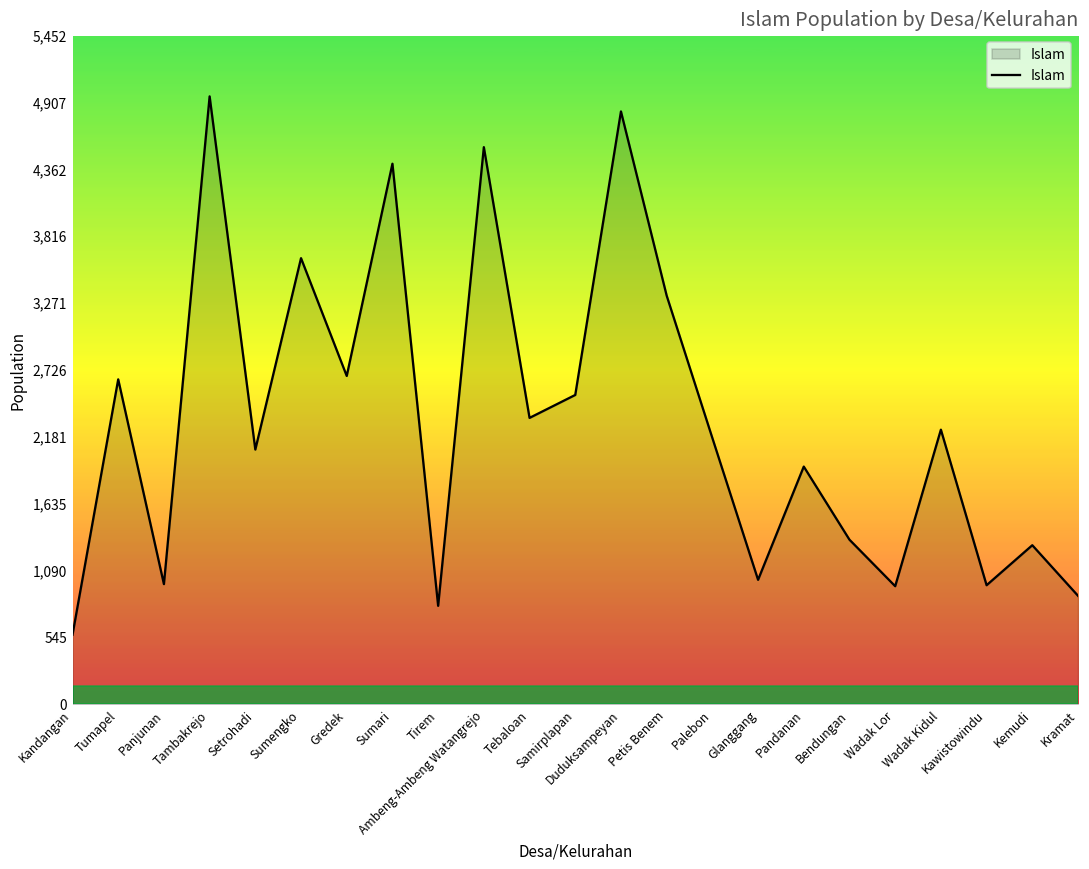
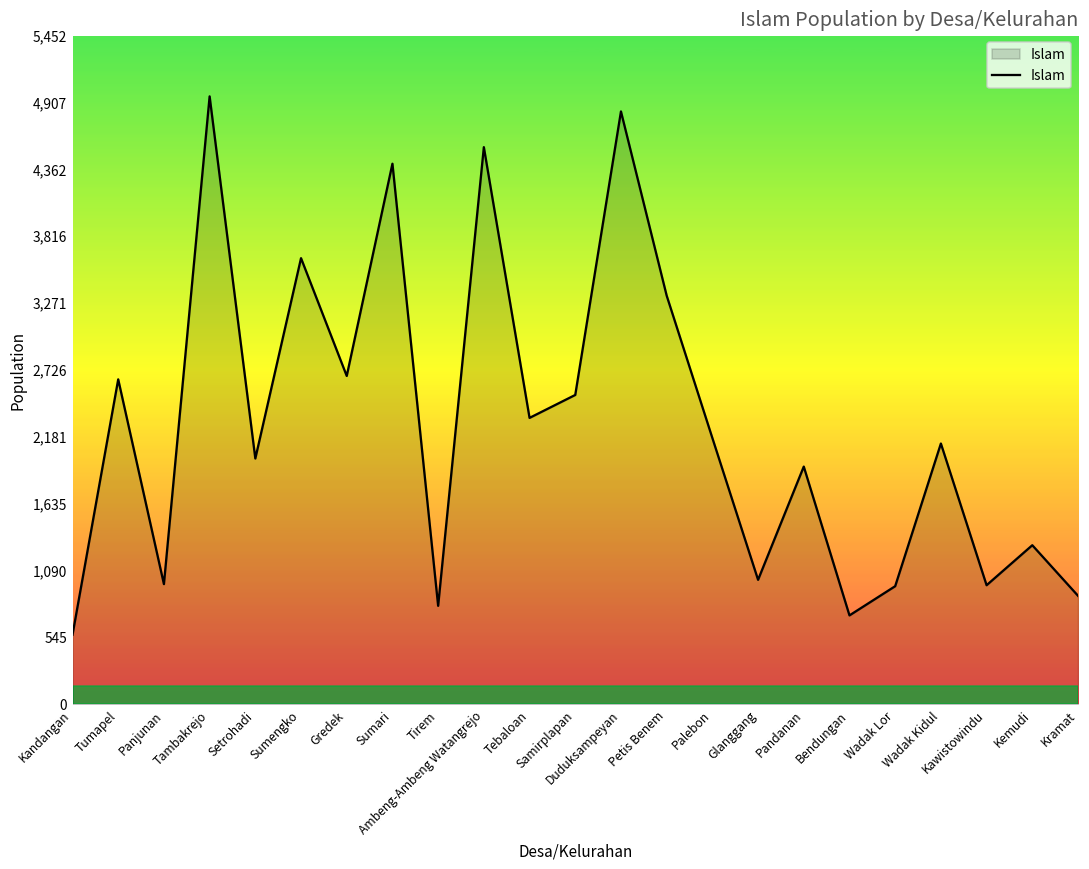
  {
    "Kandangan": "570",
    "Tumapel": "2,650",
    "Panjunan": "980",
    "Tambakrejo": "4,960",
-   "Setrohadi": "2,080",
+   "Setrohadi": "2,010",
    "Sumengko": "3,640",
    "Gredek": "2,680",
    "Sumari": "4,410",
    "Tirem": "800",
    "Ambeng-Ambeng Watangrejo": "4,540",
    "Tebaloan": "2,340",
    "Samirplapan": "2,520",
    "Duduksampeyan": "4,830",
    "Petis Benem": "3,330",
    "Palebon": "2,170",
    "Glanggang": "1,020",
    "Pandanan": "1,940",
-   "Bendungan": "1,340",
+   "Bendungan": "730",
    "Wadak Lor": "960",
-   "Wadak Kidul": "2,240",
+   "Wadak Kidul": "2,130",
    "Kawistowindu": "970",
    "Kemudi": "1,300",
    "Kramat": "890"
  }
